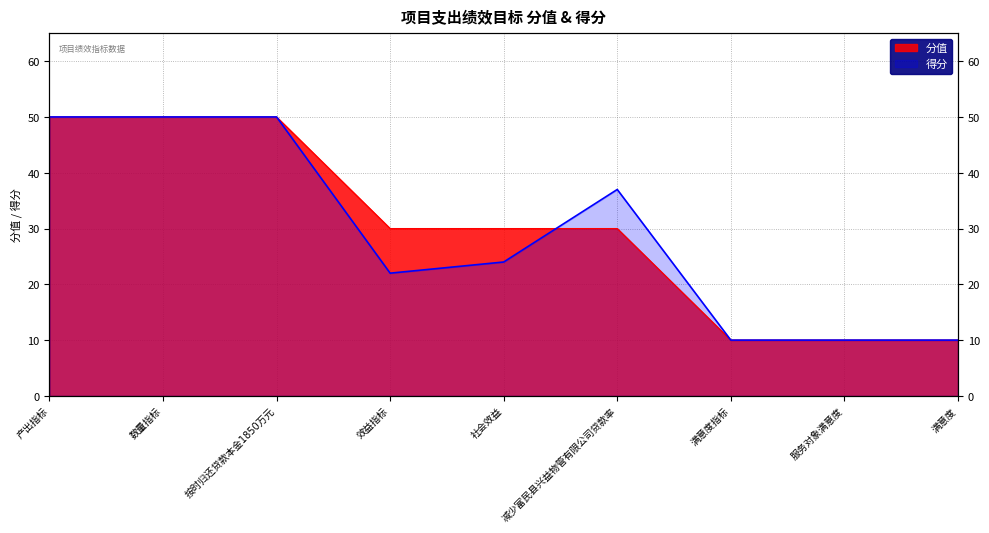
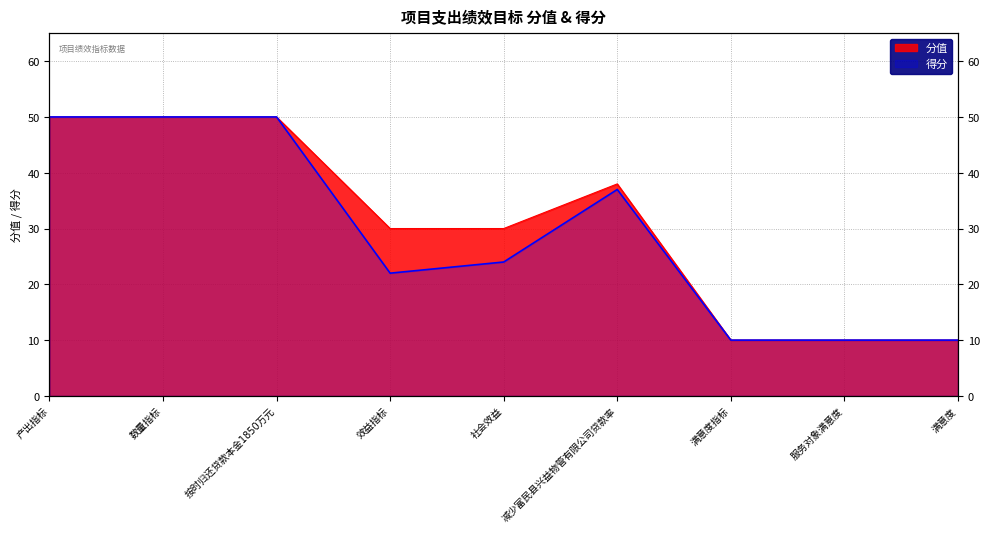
  {
    "分值": {
      "效益指标": 30,
      "社会效益": 30,
-     "减少富民县兴益物管有限公司贷款率": 30
+     "减少富民县兴益物管有限公司贷款率": 38
    },
    "得分": {
      "效益指标": 22,
      "社会效益": 24,
      "减少富民县兴益物管有限公司贷款率": 37
    }
  }
